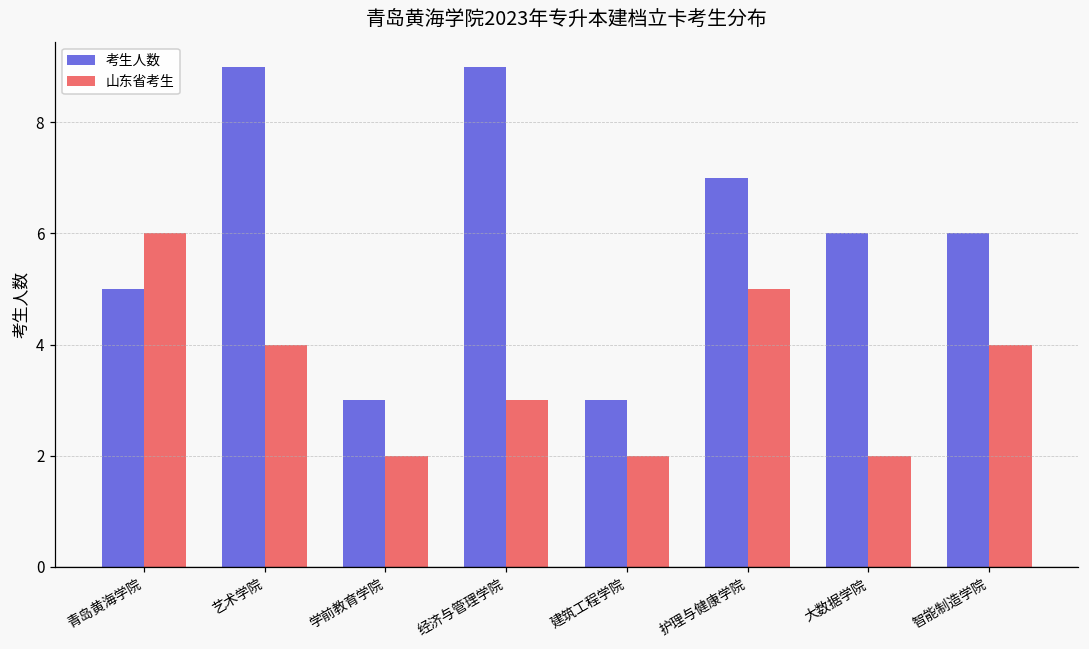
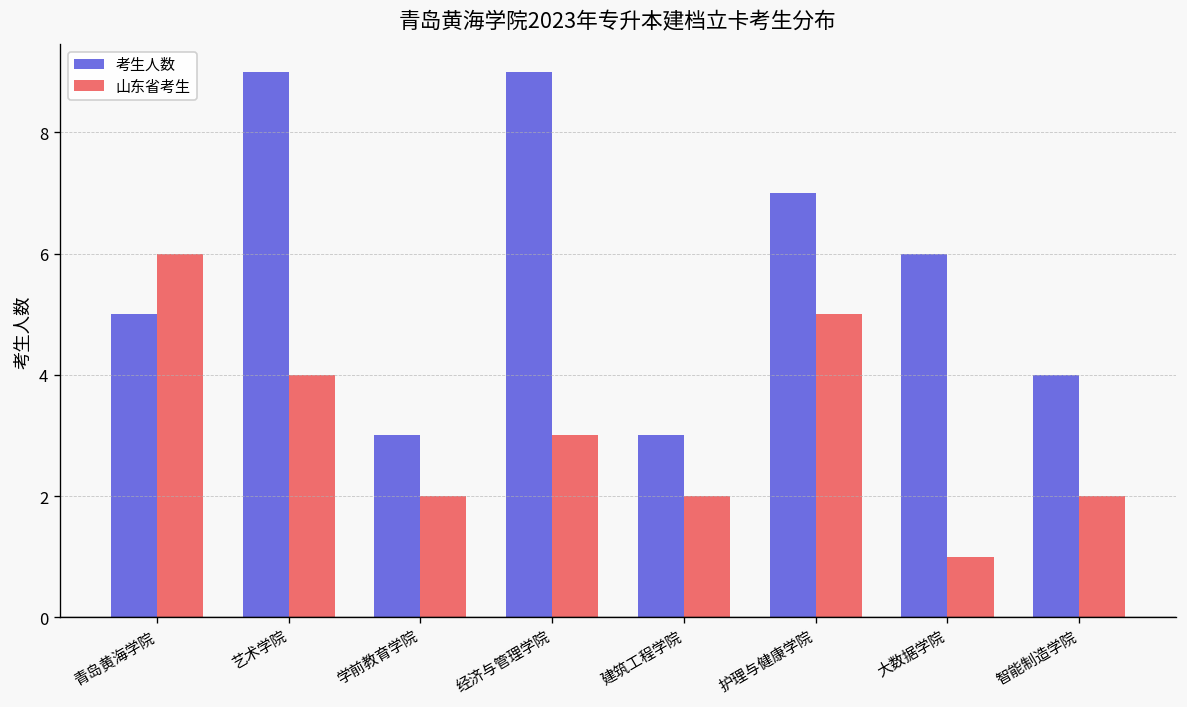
  {
    "考生人数": {
      "青岛黄海学院": 5,
      "艺术学院": 9,
      "学前教育学院": 3,
      "经济与管理学院": 9,
      "建筑工程学院": 3,
      "护理与健康学院": 7,
      "大数据学院": 6,
-     "智能制造学院": 6
+     "智能制造学院": 4
    },
    "山东省考生": {
      "青岛黄海学院": 6,
      "艺术学院": 4,
      "学前教育学院": 2,
      "经济与管理学院": 3,
      "建筑工程学院": 2,
      "护理与健康学院": 5,
-     "大数据学院": 2,
-     "智能制造学院": 4
+     "大数据学院": 1,
+     "智能制造学院": 2
    }
  }
